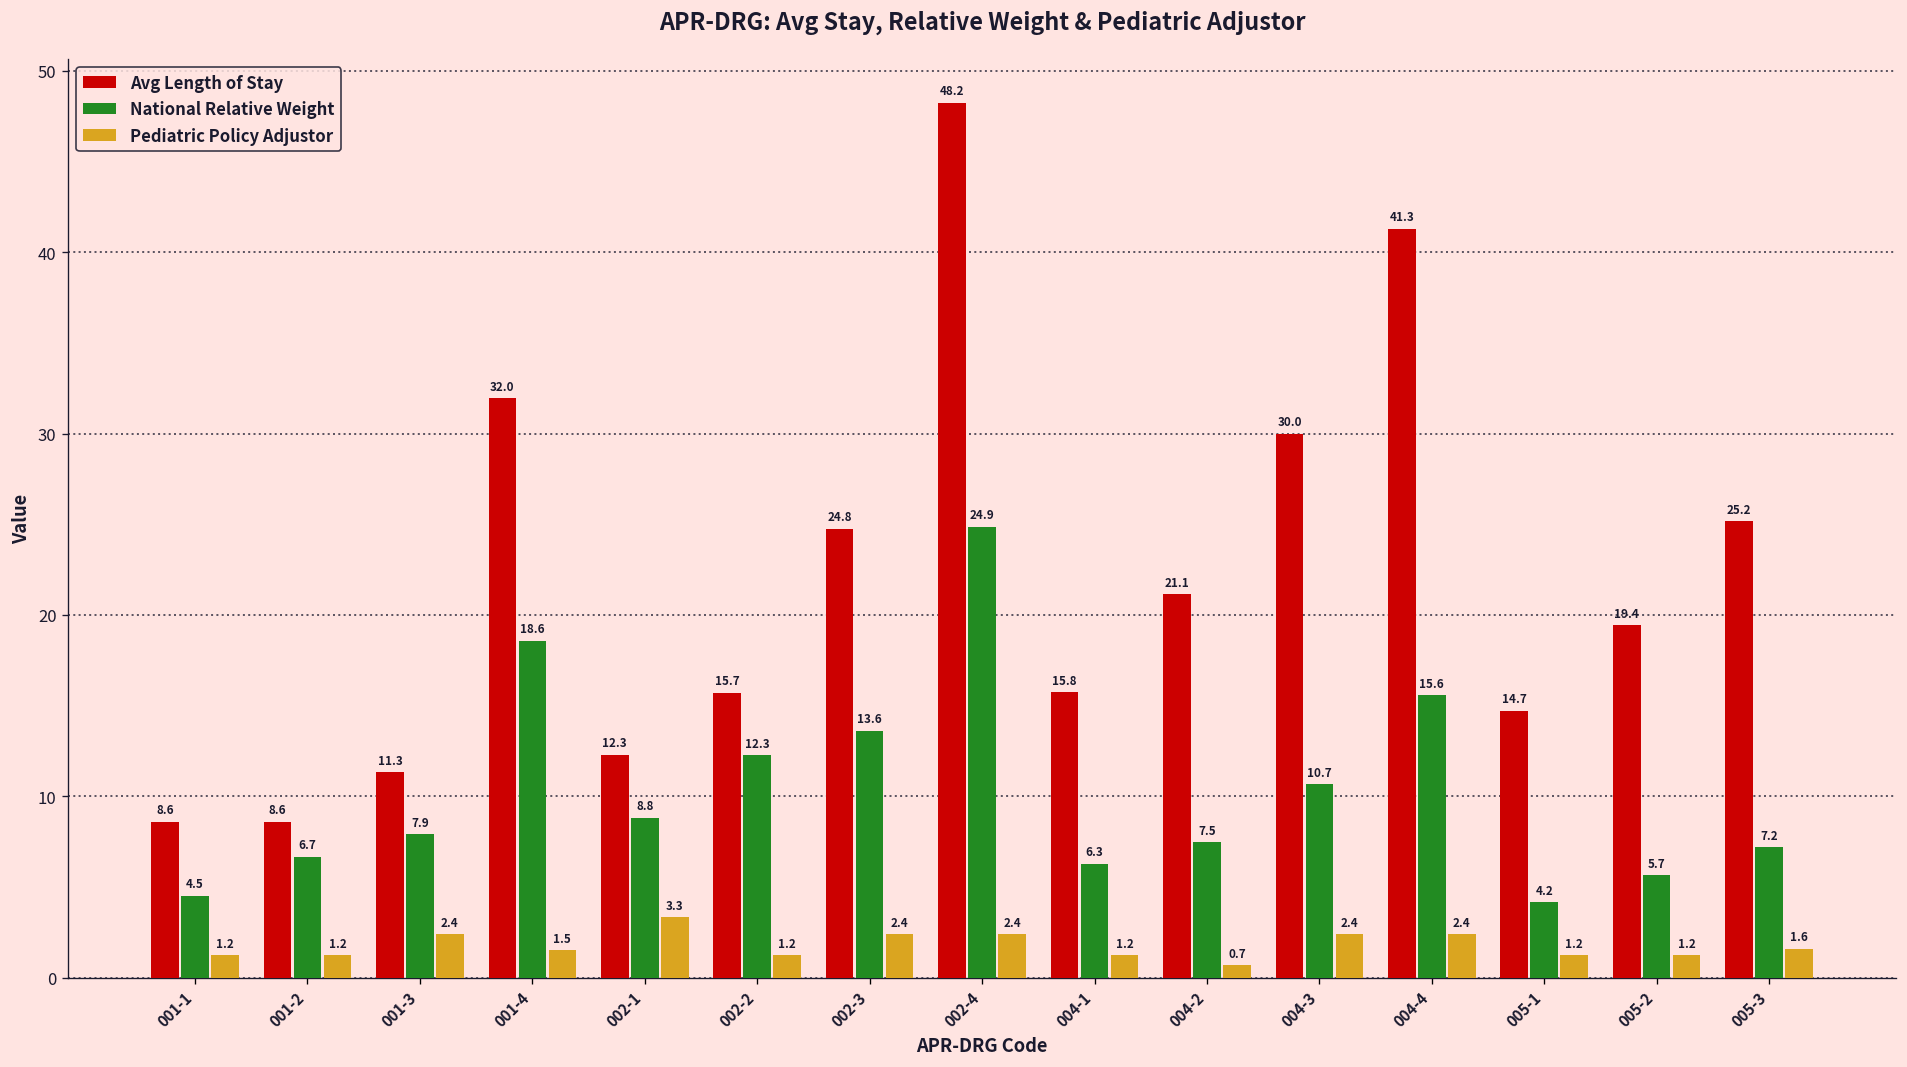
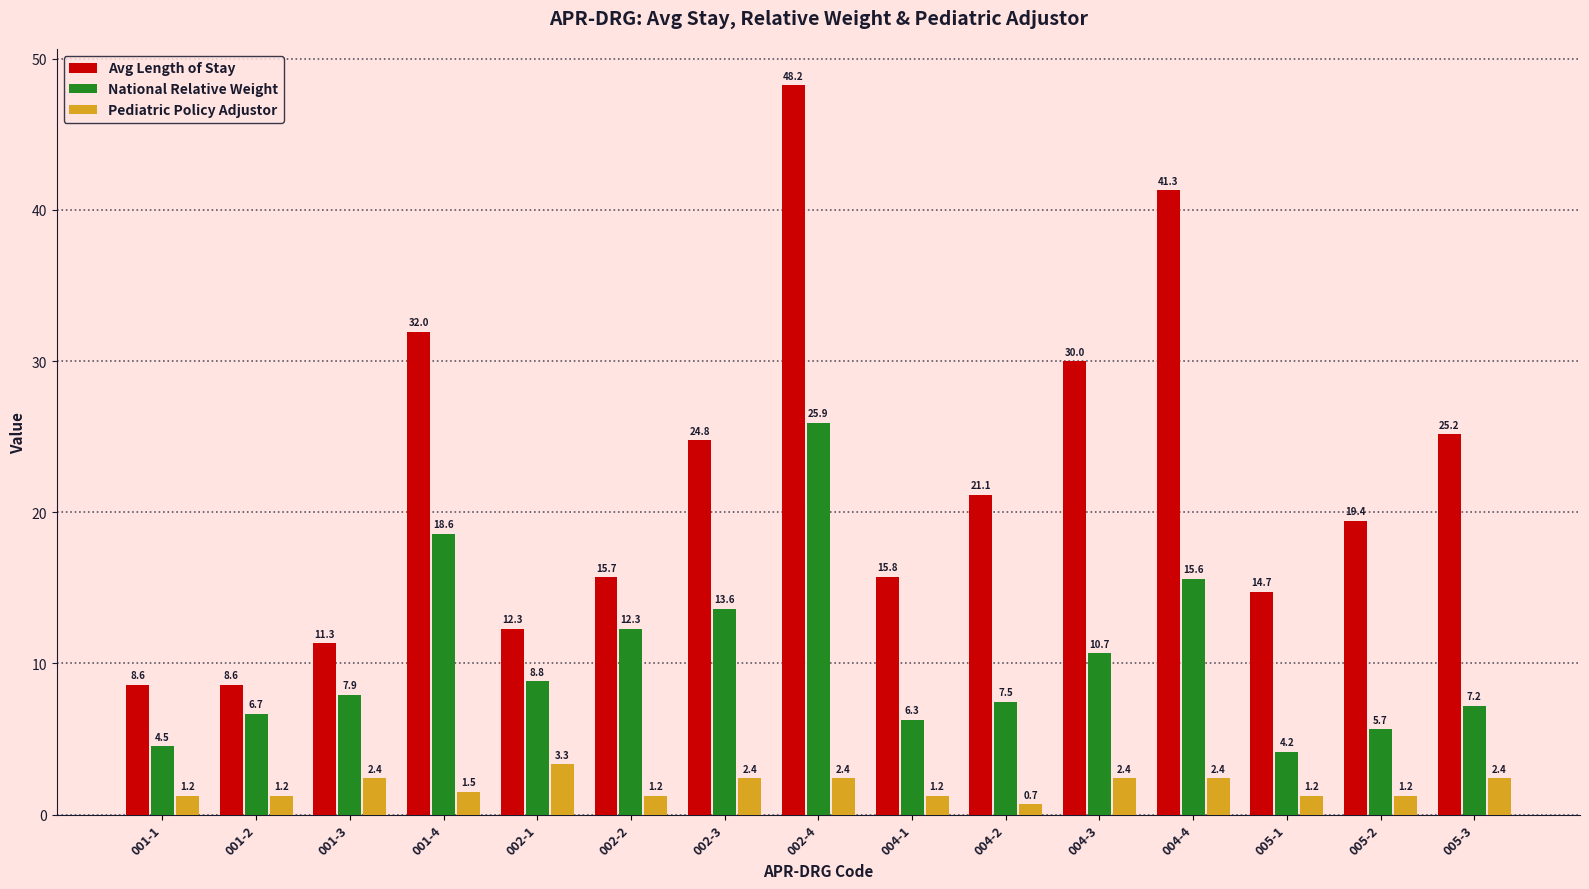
  {
    "Avg Length of Stay": {
      "001-1": 8.6,
      "001-2": 8.6,
      "001-3": 11.3,
      "001-4": 32.0,
      "002-1": 12.3,
      "002-2": 15.7,
      "002-3": 24.8,
      "002-4": 48.2,
      "004-1": 15.8,
      "004-2": 21.1,
      "004-3": 30.0,
      "004-4": 41.3,
      "005-1": 14.7,
      "005-2": 19.4,
      "005-3": 25.2
    },
    "National Relative Weight": {
      "001-1": 4.5,
      "001-2": 6.7,
      "001-3": 7.9,
      "001-4": 18.6,
      "002-1": 8.8,
      "002-2": 12.3,
      "002-3": 13.6,
-     "002-4": 24.9,
+     "002-4": 25.9,
      "004-1": 6.3,
      "004-2": 7.5,
      "004-3": 10.7,
      "004-4": 15.6,
      "005-1": 4.2,
      "005-2": 5.7,
      "005-3": 7.2
    },
    "Pediatric Policy Adjustor": {
      "001-1": 1.2,
      "001-2": 1.2,
      "001-3": 2.4,
      "001-4": 1.5,
      "002-1": 3.3,
      "002-2": 1.2,
      "002-3": 2.4,
      "002-4": 2.4,
      "004-1": 1.2,
      "004-2": 0.7,
      "004-3": 2.4,
      "004-4": 2.4,
      "005-1": 1.2,
      "005-2": 1.2,
-     "005-3": 1.6
+     "005-3": 2.4
    }
  }
